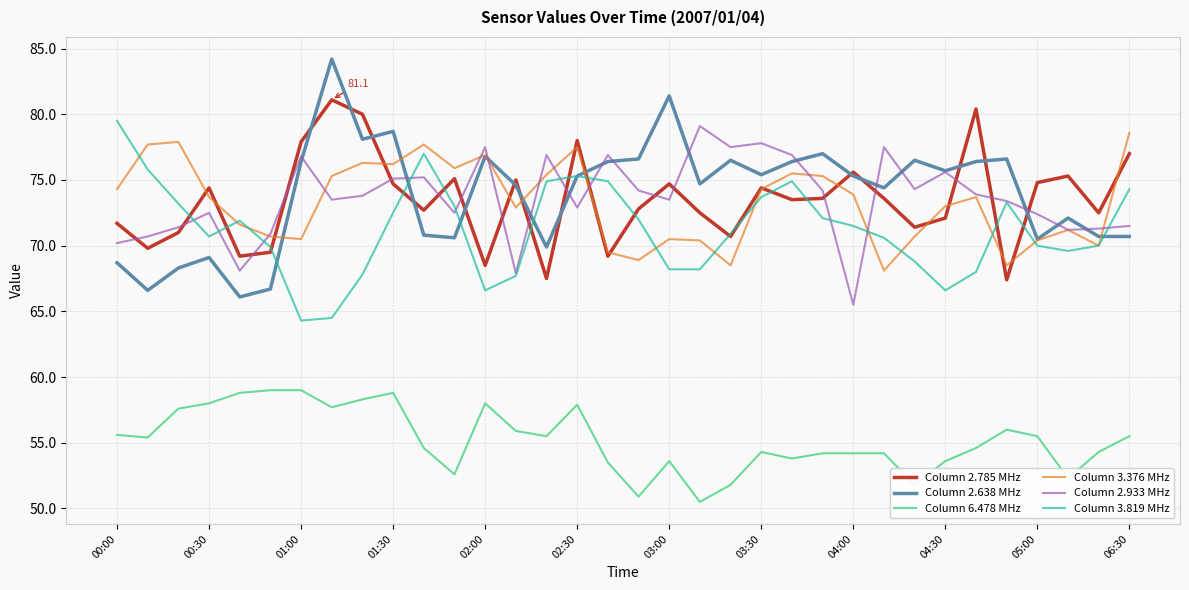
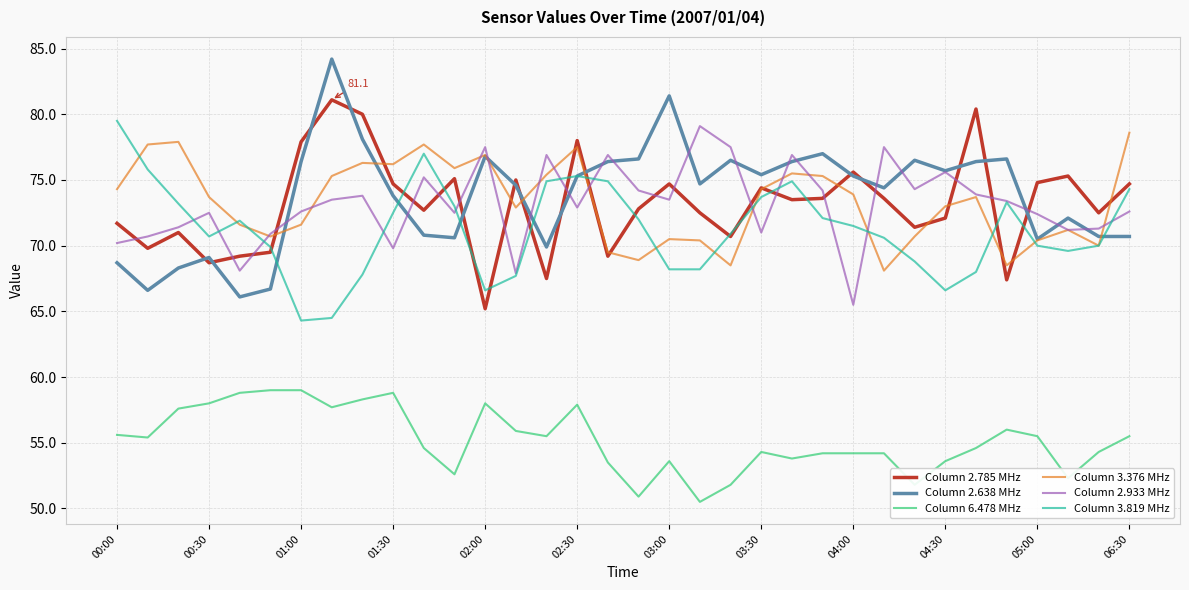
  {
    "Column 2.785 MHz": {
      "00:00": 71.7,
-     "00:30": 74.4,
+     "00:30": 68.7,
      "01:00": 77.9,
      "01:30": 74.7,
-     "02:00": 68.5,
+     "02:00": 65.2,
      "02:30": 78.0,
      "03:00": 74.7,
      "04:00": 75.6,
      "04:30": 72.1,
      "05:00": 74.8,
-     "06:30": 77.0
+     "06:30": 74.7
    },
    "Column 2.638 MHz": {
      "00:00": 68.7,
      "00:30": 69.1,
      "01:00": 76.4,
-     "01:30": 78.7,
+     "01:30": 73.8,
      "03:00": 81.4,
      "03:30": 75.4,
      "04:00": 75.3,
      "06:30": 70.7
    },
    "Column 3.376 MHz": {
      "00:00": 74.3,
      "00:30": 73.7,
-     "01:00": 70.5,
+     "01:00": 71.6,
      "01:30": 76.2,
      "02:30": 77.5,
      "03:00": 70.5,
      "04:00": 73.9,
      "04:30": 73.0,
      "06:30": 78.6
    },
    "Column 2.933 MHz": {
      "00:00": 70.2,
      "00:30": 72.5,
-     "01:00": 76.8,
-     "01:30": 75.1,
+     "01:00": 72.6,
+     "01:30": 69.8,
      "02:00": 77.5,
      "02:30": 72.9,
      "03:00": 73.5,
-     "03:30": 77.8,
+     "03:30": 71.0,
      "04:00": 65.5,
      "05:00": 72.4,
-     "06:30": 71.5
+     "06:30": 72.6
    }
  }
